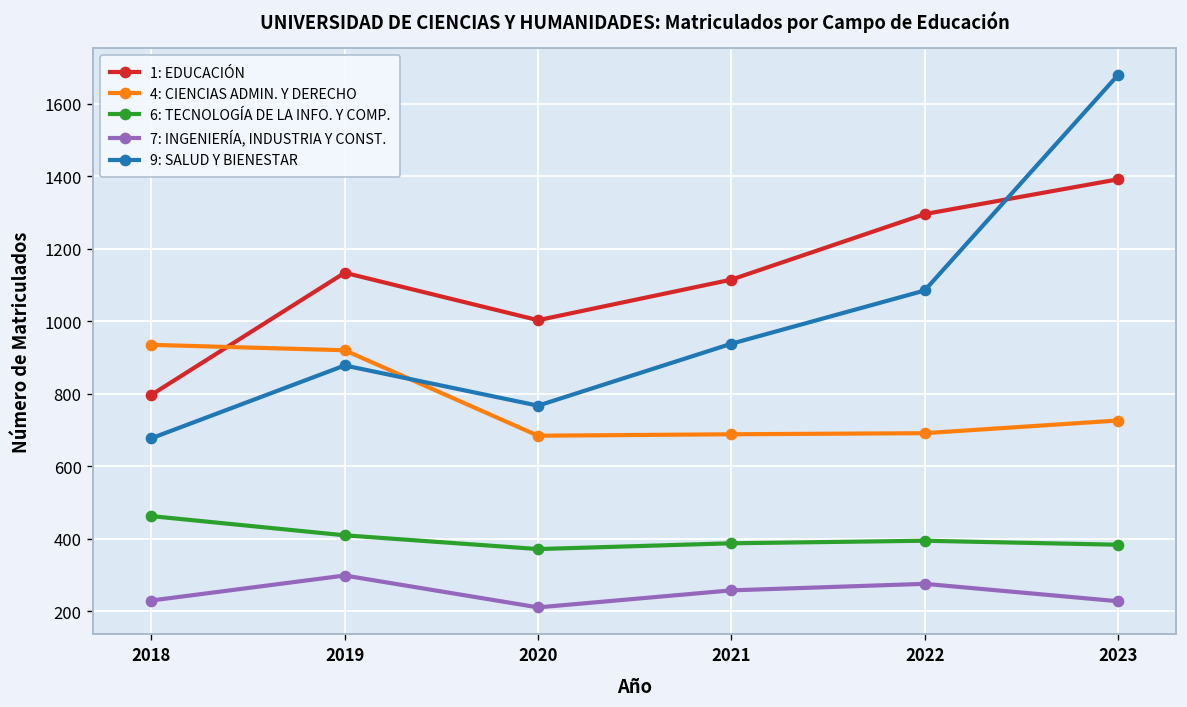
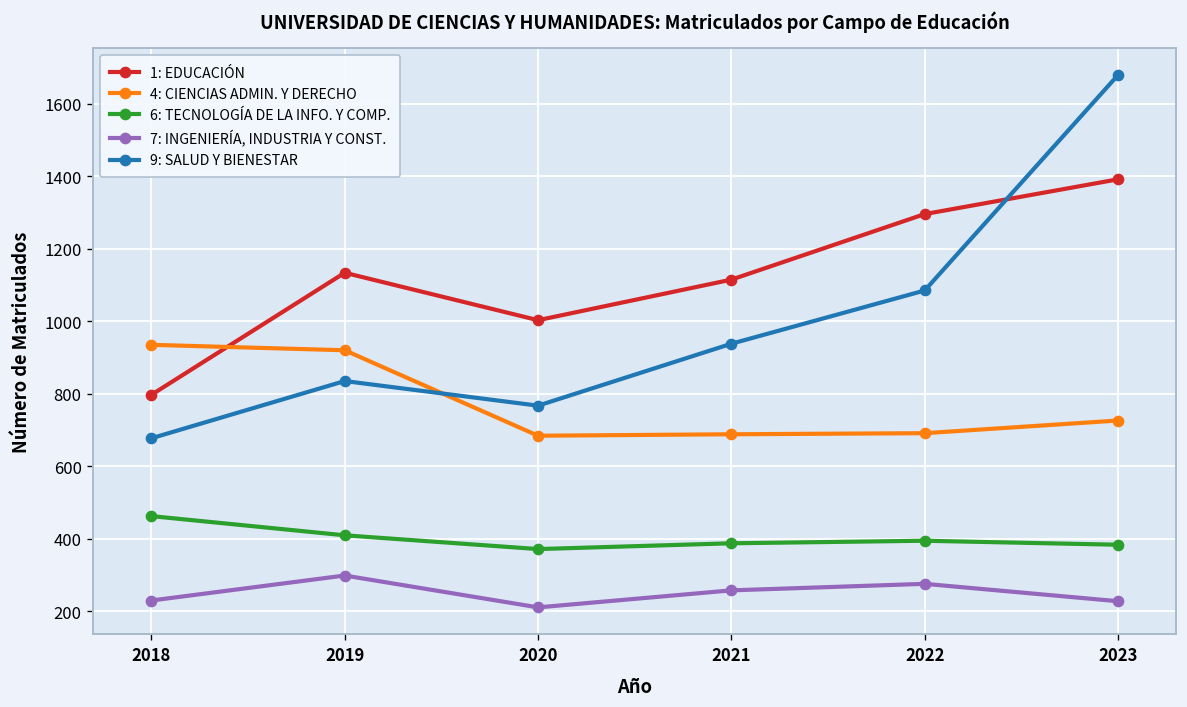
  {
    "1: EDUCACIÓN": {
      "2018": 800,
      "2019": 1130,
      "2020": 1000,
      "2021": 1120,
      "2022": 1300,
      "2023": 1390
    },
    "4: CIENCIAS ADMIN. Y DERECHO": {
      "2018": 940,
      "2019": 920,
      "2020": 680,
      "2021": 690,
      "2022": 690,
      "2023": 730
    },
    "6: TECNOLOGÍA DE LA INFO. Y COMP.": {
      "2018": 460,
      "2019": 410,
      "2020": 370,
      "2021": 390,
      "2022": 390,
      "2023": 380
    },
    "7: INGENIERÍA, INDUSTRIA Y CONST.": {
      "2018": 230,
      "2019": 300,
      "2020": 210,
      "2021": 260,
      "2022": 280,
      "2023": 230
    },
    "9: SALUD Y BIENESTAR": {
      "2018": 680,
-     "2019": 880,
+     "2019": 840,
      "2020": 770,
      "2021": 940,
      "2022": 1090,
      "2023": 1680
    }
  }
